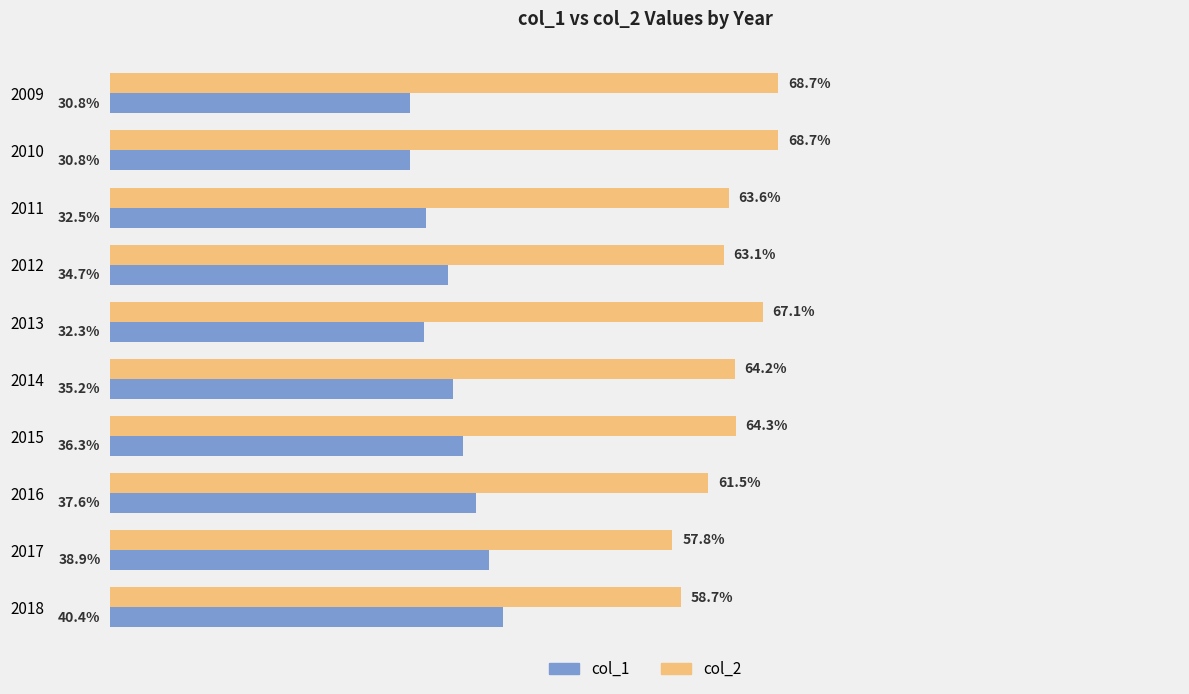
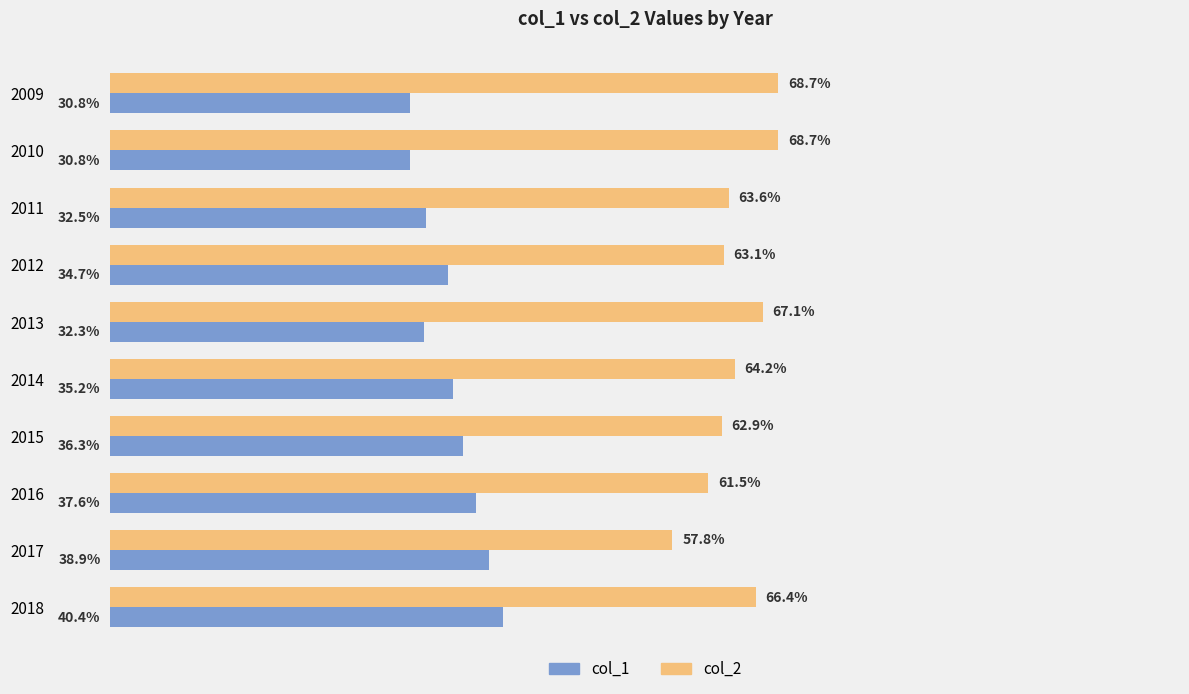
  {
    "col_2": {
      "2009": "68.7%",
      "2010": "68.7%",
      "2011": "63.6%",
      "2012": "63.1%",
      "2013": "67.1%",
      "2014": "64.2%",
-     "2015": "64.3%",
+     "2015": "62.9%",
      "2016": "61.5%",
      "2017": "57.8%",
-     "2018": "58.7%"
+     "2018": "66.4%"
    }
  }
